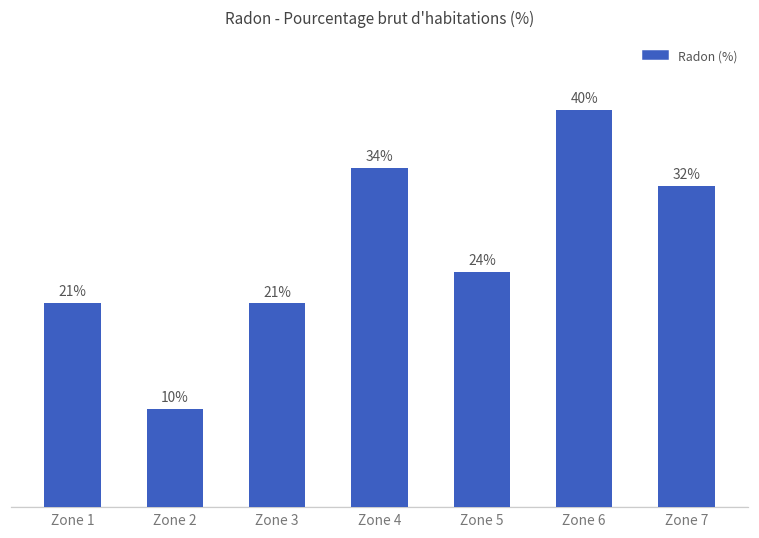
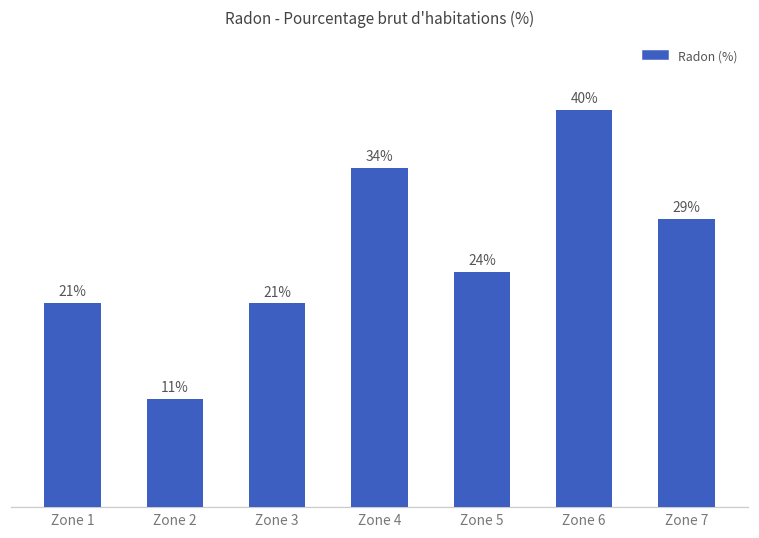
  {
    "Zone 1": "21%",
-   "Zone 2": "10%",
+   "Zone 2": "11%",
    "Zone 3": "21%",
    "Zone 4": "34%",
    "Zone 5": "24%",
    "Zone 6": "40%",
-   "Zone 7": "32%"
+   "Zone 7": "29%"
  }
